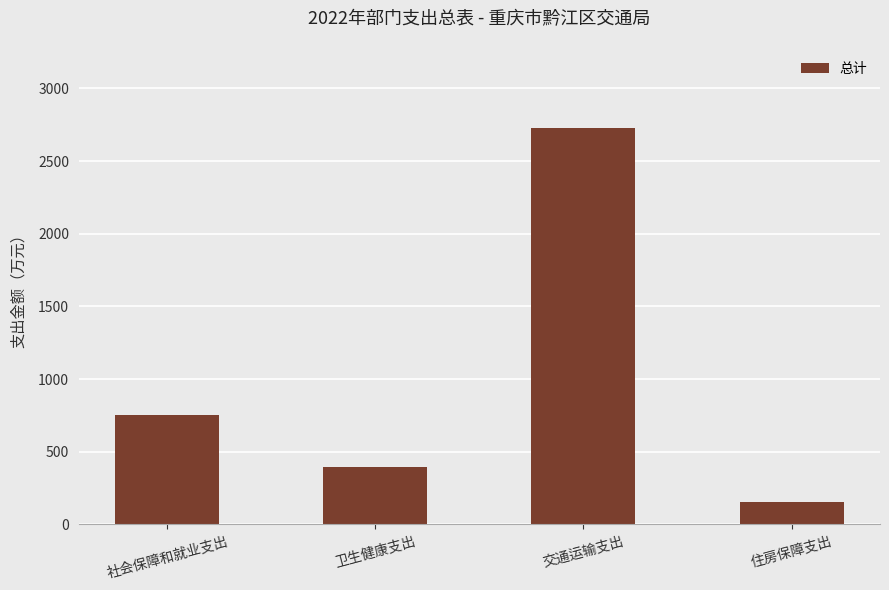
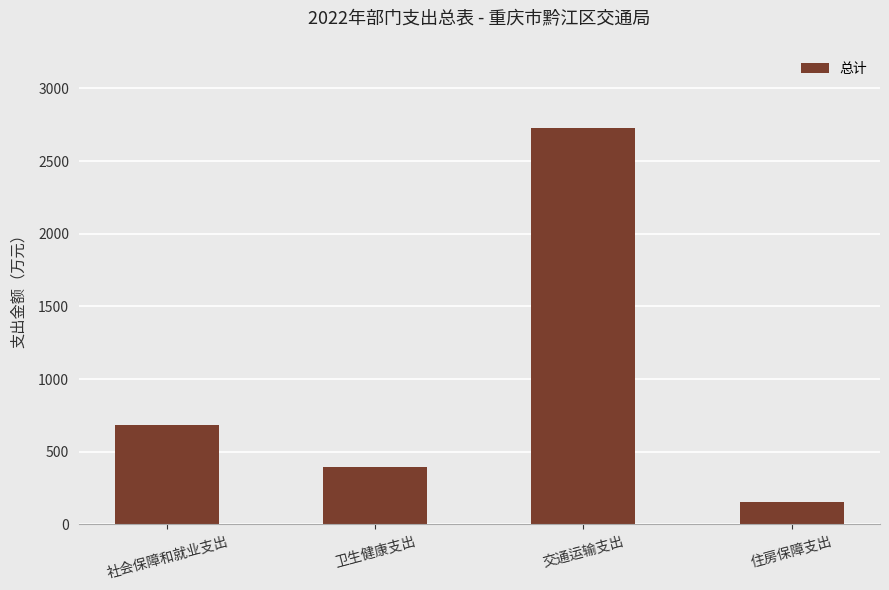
  {
-   "社会保障和就业支出": 750,
+   "社会保障和就业支出": 690,
    "卫生健康支出": 390,
    "交通运输支出": 2730,
    "住房保障支出": 160
  }
